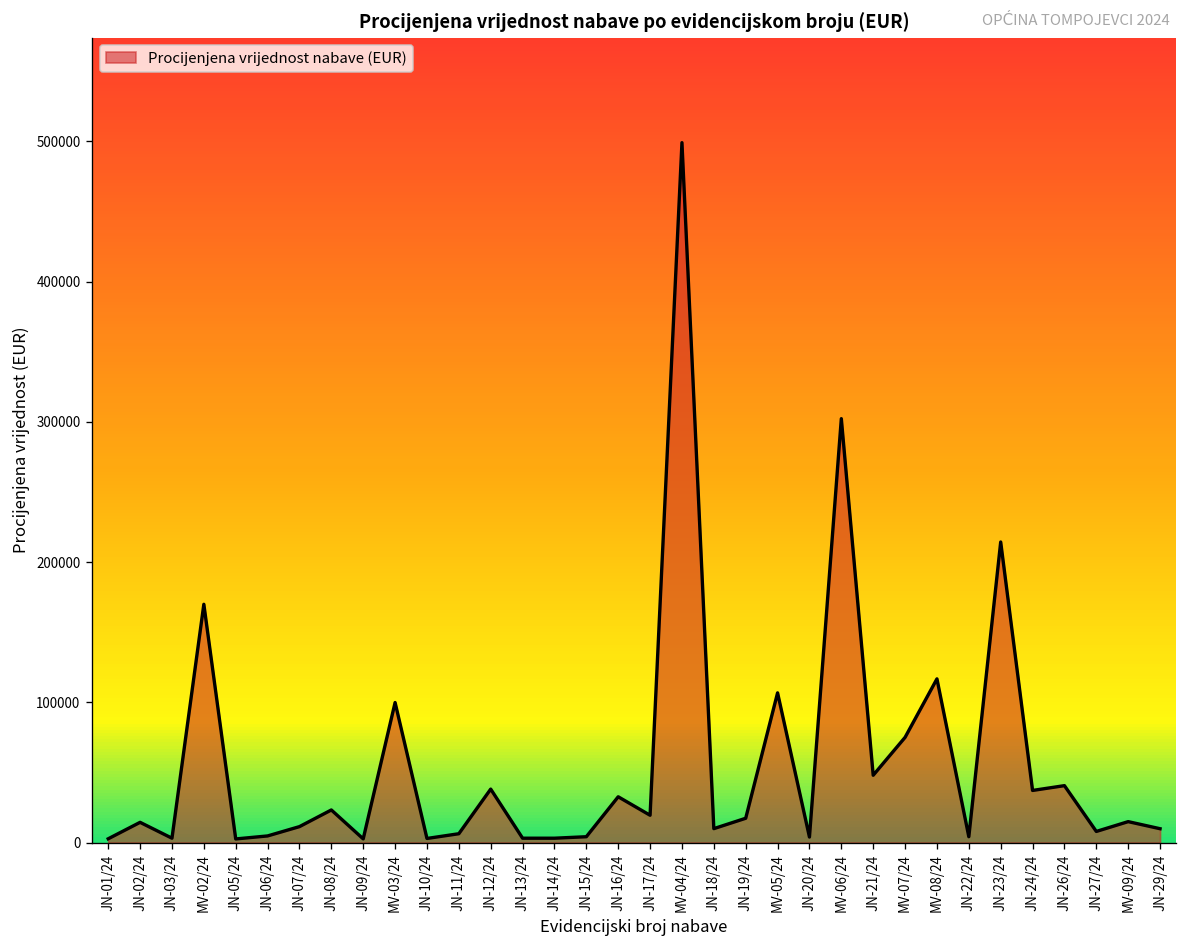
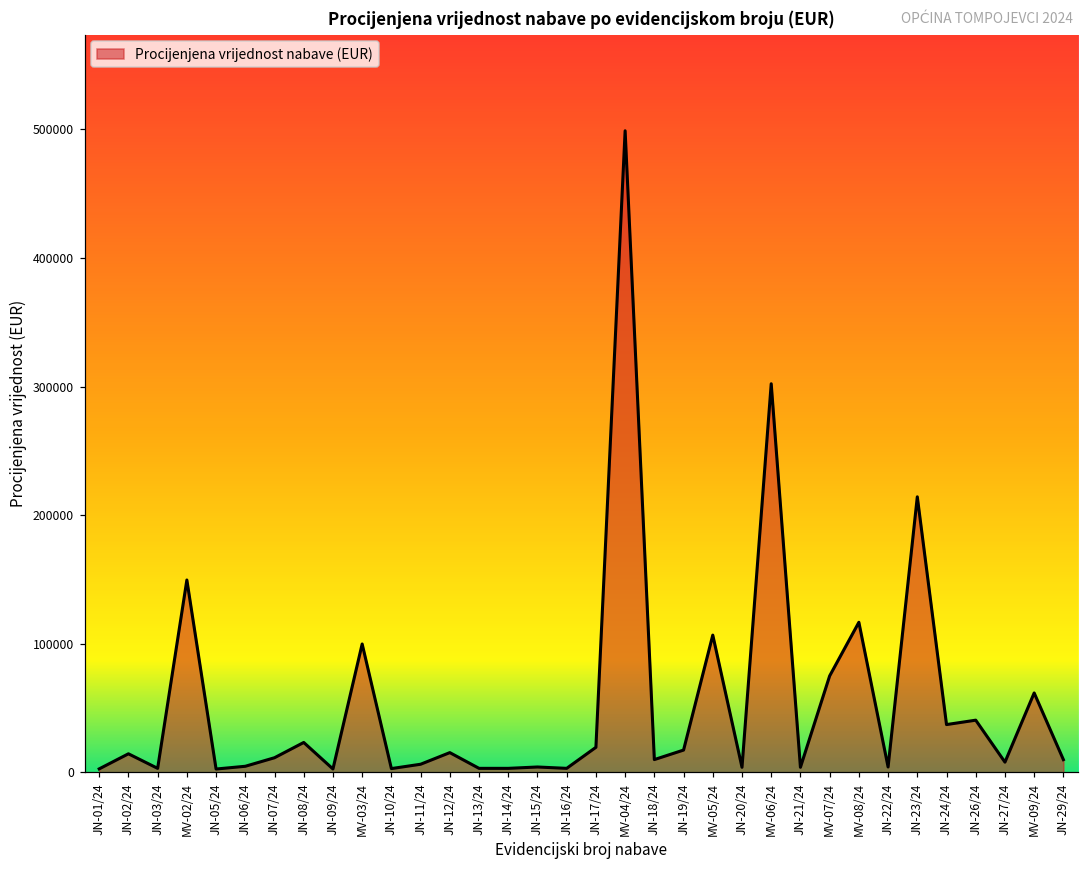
  {
    "JN-01/24": 3000,
    "JN-02/24": 15000,
    "JN-03/24": 3000,
-   "MV-02/24": 170000,
+   "MV-02/24": 150000,
    "JN-05/24": 3000,
    "JN-06/24": 5000,
    "JN-07/24": 11000,
    "JN-08/24": 23000,
    "JN-09/24": 3000,
    "MV-03/24": 100000,
    "JN-10/24": 3000,
    "JN-11/24": 6000,
-   "JN-12/24": 38000,
+   "JN-12/24": 15000,
    "JN-13/24": 3000,
    "JN-14/24": 3000,
    "JN-15/24": 4000,
-   "JN-16/24": 33000,
+   "JN-16/24": 3000,
    "JN-17/24": 20000,
    "MV-04/24": 499000,
    "JN-18/24": 10000,
    "JN-19/24": 17000,
    "MV-05/24": 107000,
    "JN-20/24": 4000,
    "MV-06/24": 302000,
-   "JN-21/24": 48000,
+   "JN-21/24": 4000,
    "MV-07/24": 75000,
    "MV-08/24": 117000,
    "JN-22/24": 4000,
    "JN-23/24": 214000,
    "JN-24/24": 37000,
    "JN-26/24": 41000,
    "JN-27/24": 8000,
-   "MV-09/24": 15000,
+   "MV-09/24": 62000,
    "JN-29/24": 10000
  }
